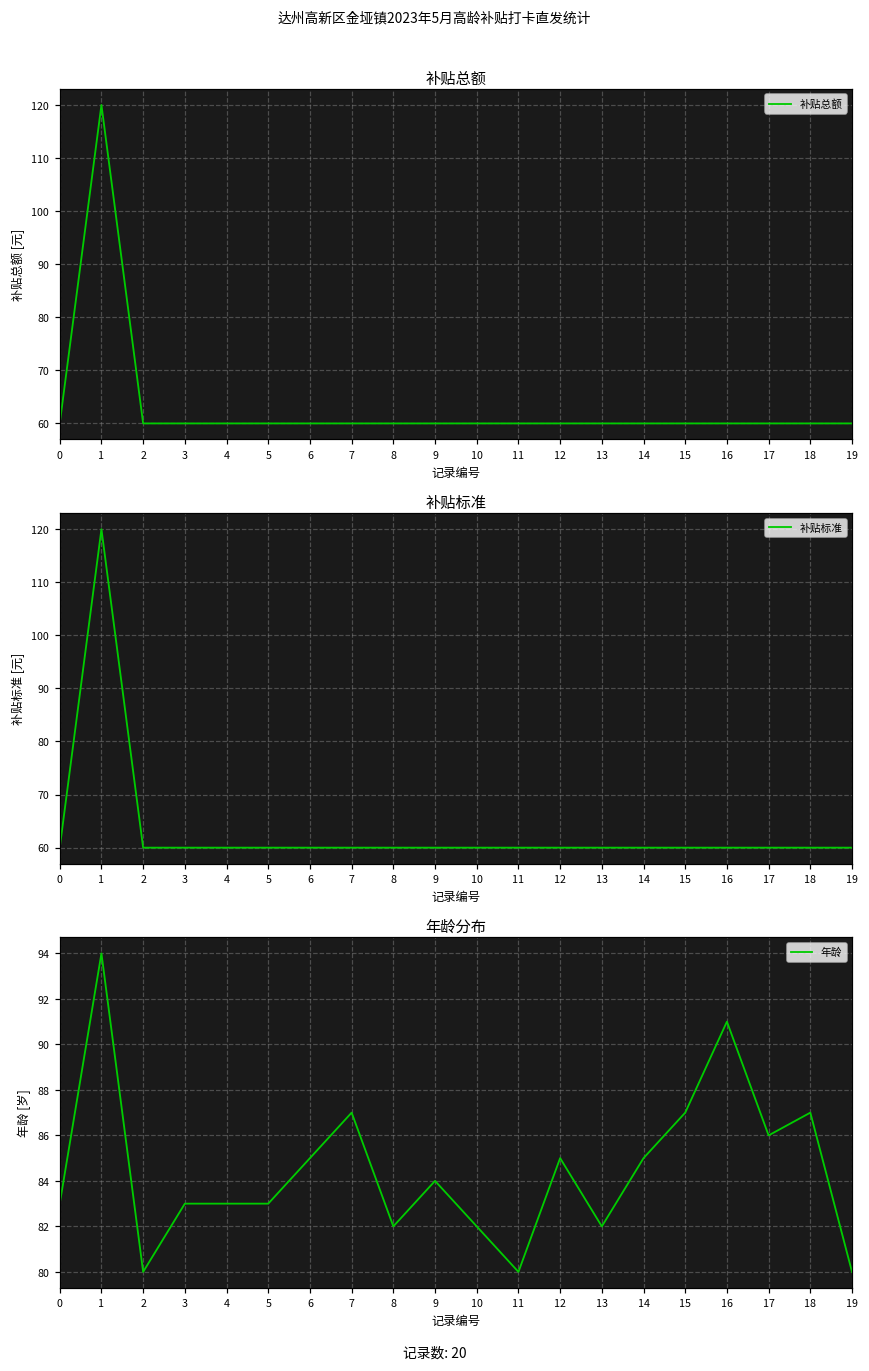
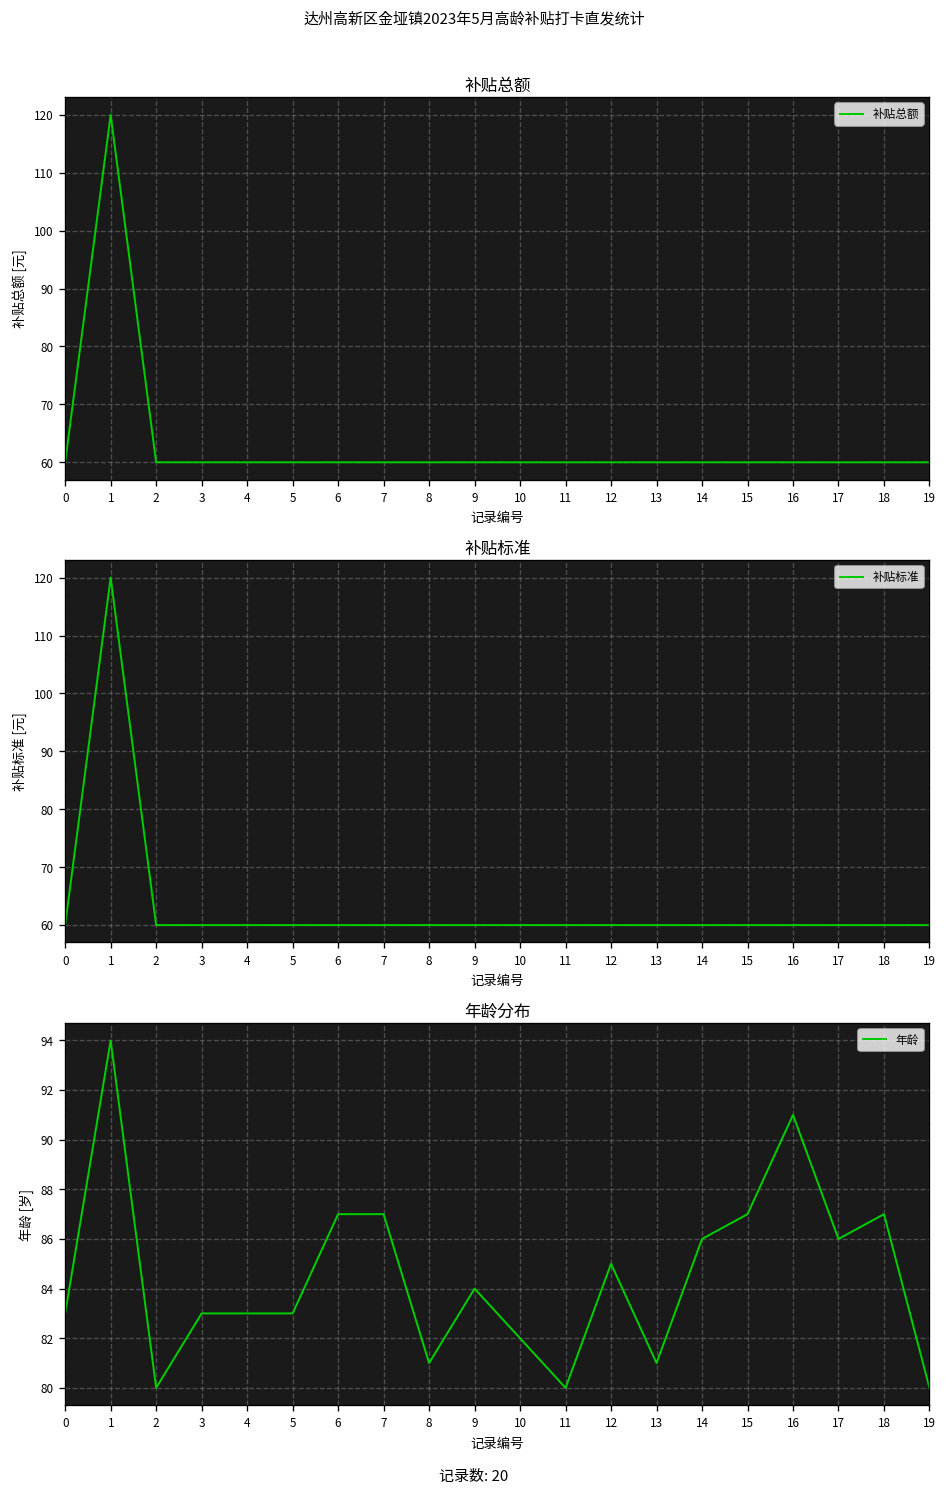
  {
    "补贴总额": {
      "0": 60,
      "1": 120,
      "2": 60,
      "3": 60,
      "4": 60,
      "5": 60,
      "6": 60,
      "7": 60,
      "8": 60,
      "9": 60,
      "10": 60,
      "11": 60,
      "12": 60,
      "13": 60,
      "14": 60,
      "15": 60,
      "16": 60,
      "17": 60,
      "18": 60,
      "19": 60
    },
    "补贴标准": {
      "0": 60,
      "1": 120,
      "2": 60,
      "3": 60,
      "4": 60,
      "5": 60,
      "6": 60,
      "7": 60,
      "8": 60,
      "9": 60,
      "10": 60,
      "11": 60,
      "12": 60,
      "13": 60,
      "14": 60,
      "15": 60,
      "16": 60,
      "17": 60,
      "18": 60,
      "19": 60
    },
    "年龄分布": {
      "0": 83,
      "1": 94,
      "2": 80,
      "3": 83,
      "4": 83,
      "5": 83,
-     "6": 85,
+     "6": 87,
      "7": 87,
-     "8": 82,
+     "8": 81,
      "9": 84,
      "10": 82,
      "11": 80,
      "12": 85,
-     "13": 82,
-     "14": 85,
+     "13": 81,
+     "14": 86,
      "15": 87,
      "16": 91,
      "17": 86,
      "18": 87,
      "19": 80
    }
  }
